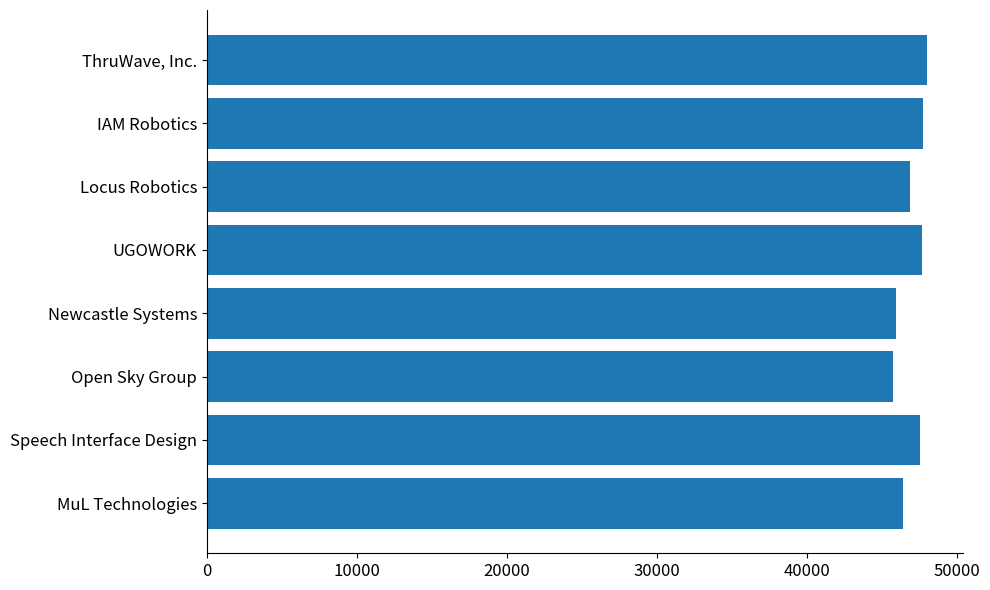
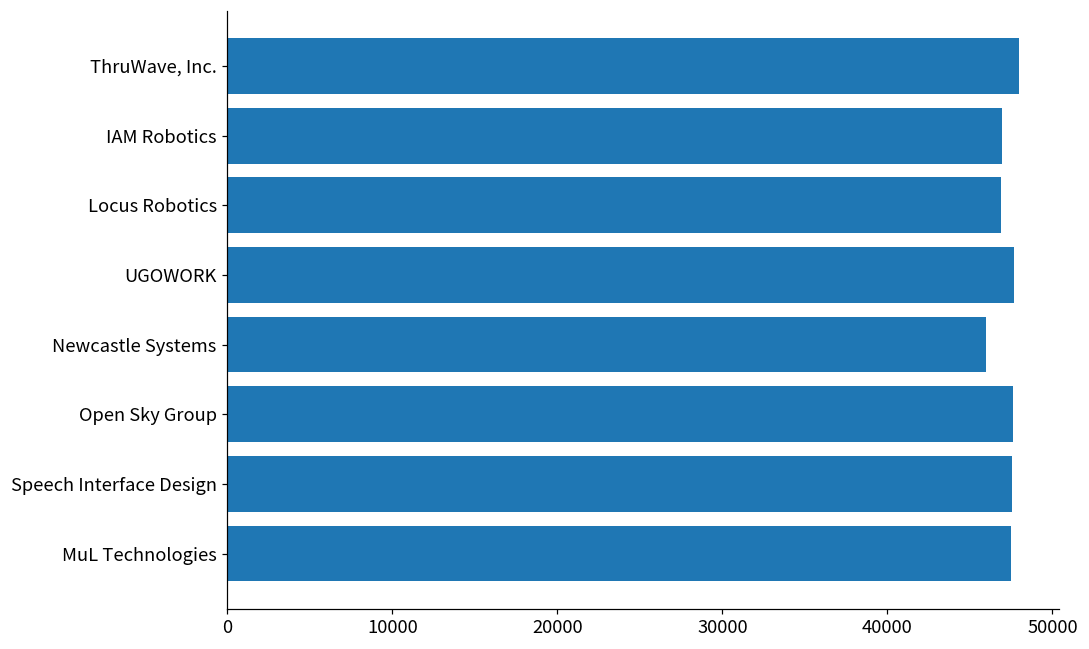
  {
    "ThruWave, Inc.": 48000,
-   "IAM Robotics": 47700,
+   "IAM Robotics": 46900,
    "Locus Robotics": 46900,
    "UGOWORK": 47600,
    "Newcastle Systems": 46000,
-   "Open Sky Group": 45700,
+   "Open Sky Group": 47600,
    "Speech Interface Design": 47500,
-   "MuL Technologies": 46400
+   "MuL Technologies": 47500
  }
